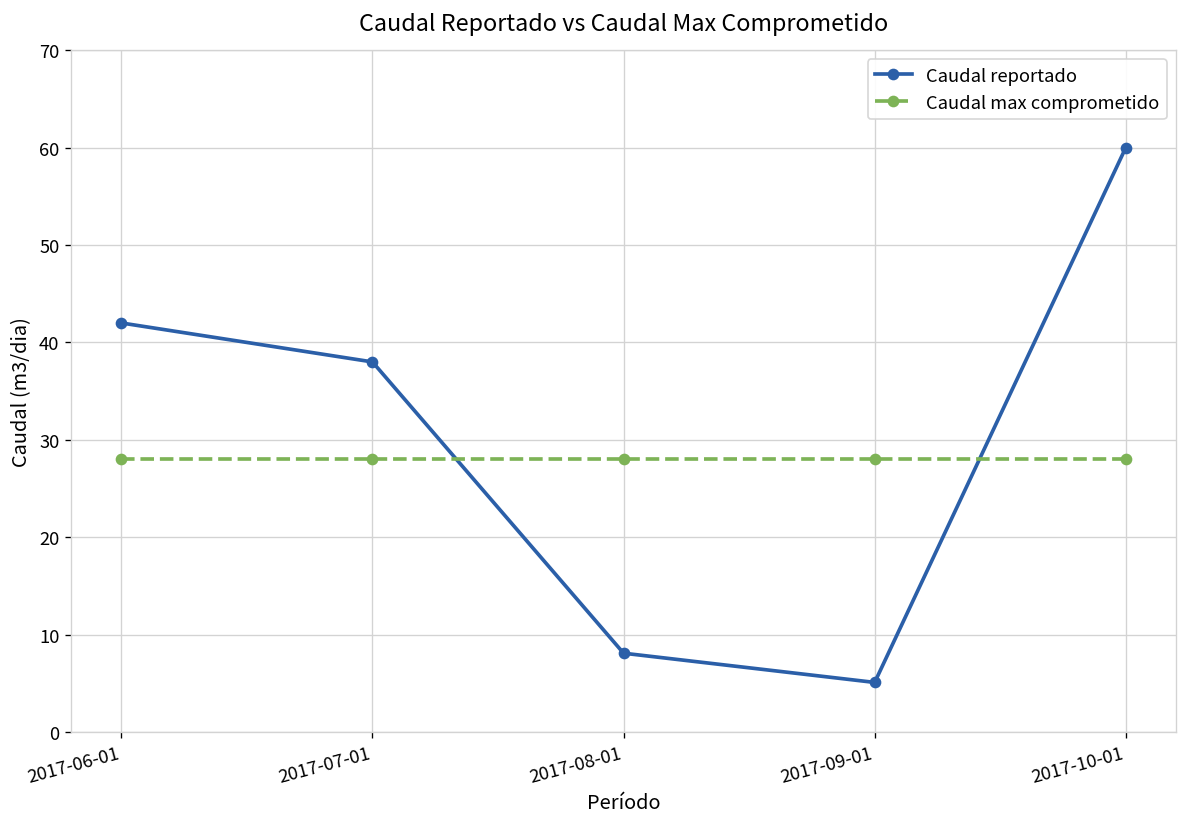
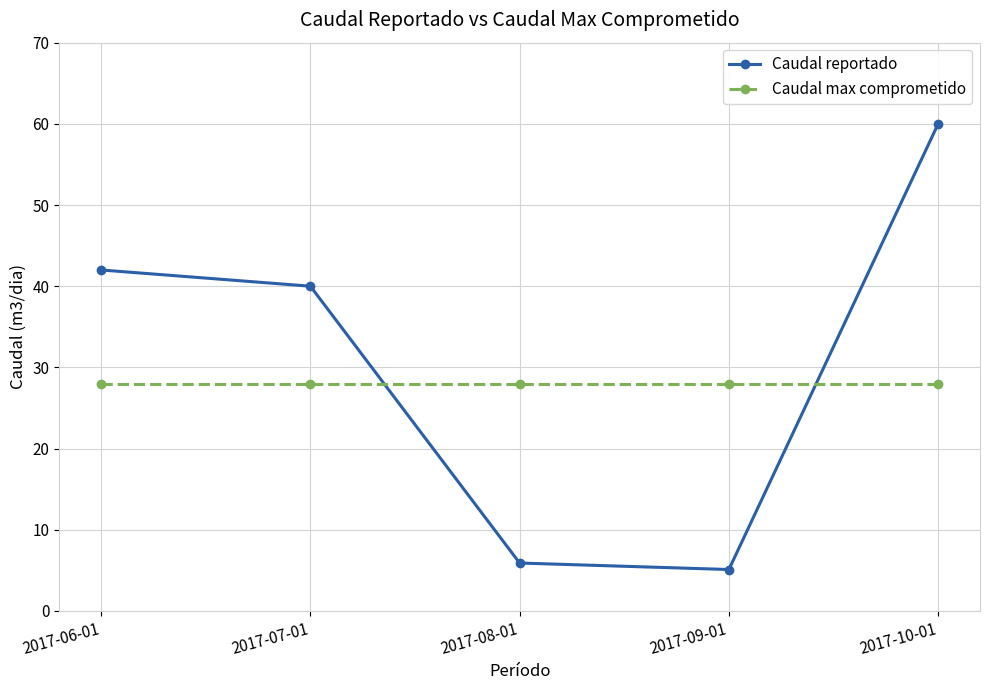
  {
    "Caudal reportado": {
      "2017-06-01": 42,
-     "2017-07-01": 38,
-     "2017-08-01": 8,
+     "2017-07-01": 40,
+     "2017-08-01": 6,
      "2017-09-01": 5,
      "2017-10-01": 60
    },
    "Caudal max comprometido": {
      "2017-06-01": 28,
      "2017-07-01": 28,
      "2017-08-01": 28,
      "2017-09-01": 28,
      "2017-10-01": 28
    }
  }
